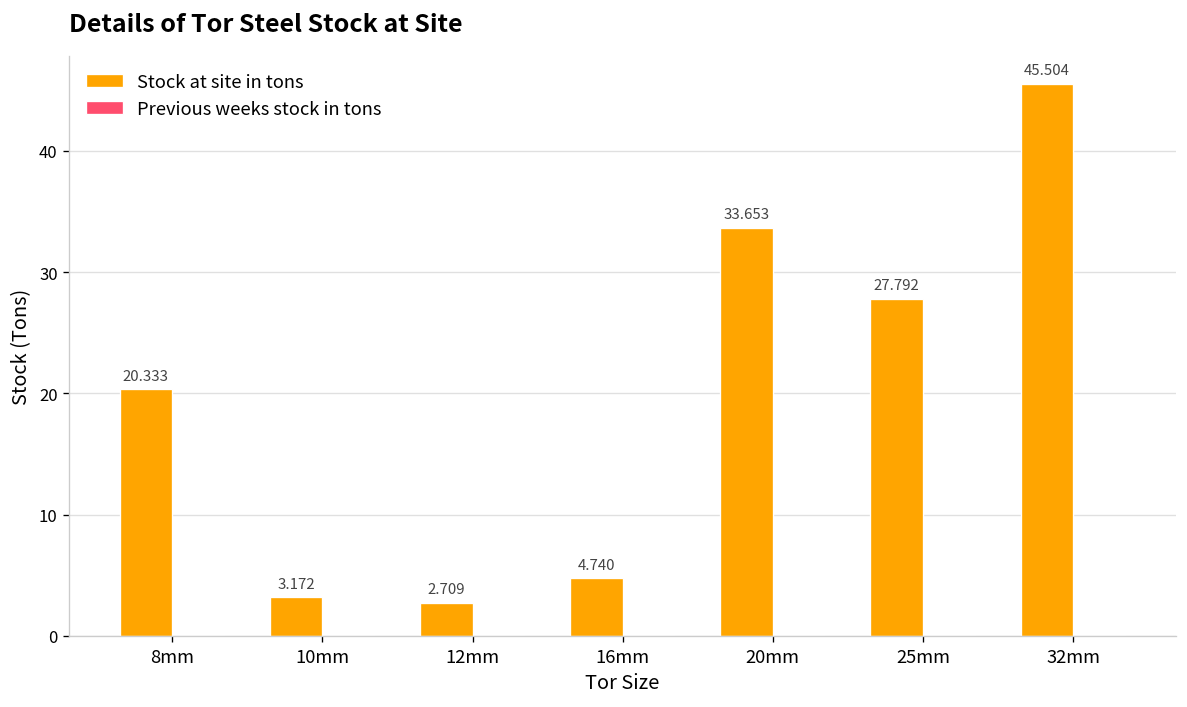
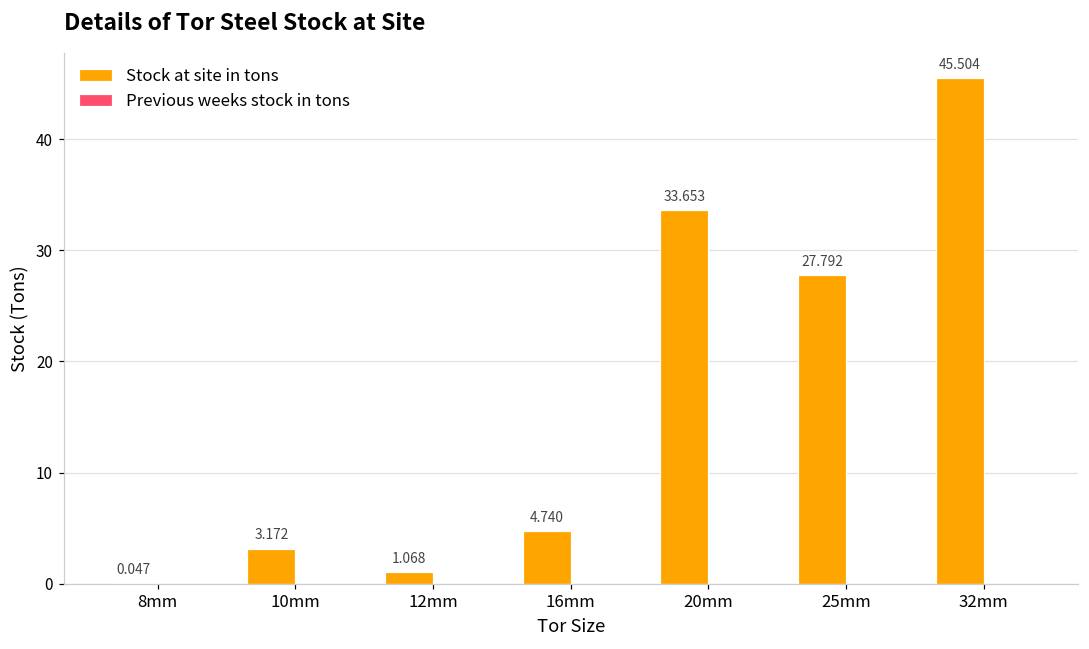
  {
    "Stock at site in tons": {
-     "8mm": 20.333,
+     "8mm": 0.047,
      "10mm": 3.172,
-     "12mm": 2.709,
+     "12mm": 1.068,
      "16mm": 4.740,
      "20mm": 33.653,
      "25mm": 27.792,
      "32mm": 45.504
    },
    "Previous weeks stock in tons": {
      "8mm": 0.0,
      "10mm": 0.0,
      "12mm": 0.0,
      "16mm": 0.0,
      "20mm": 0.0,
      "25mm": 0.0,
      "32mm": 0.0
    }
  }
